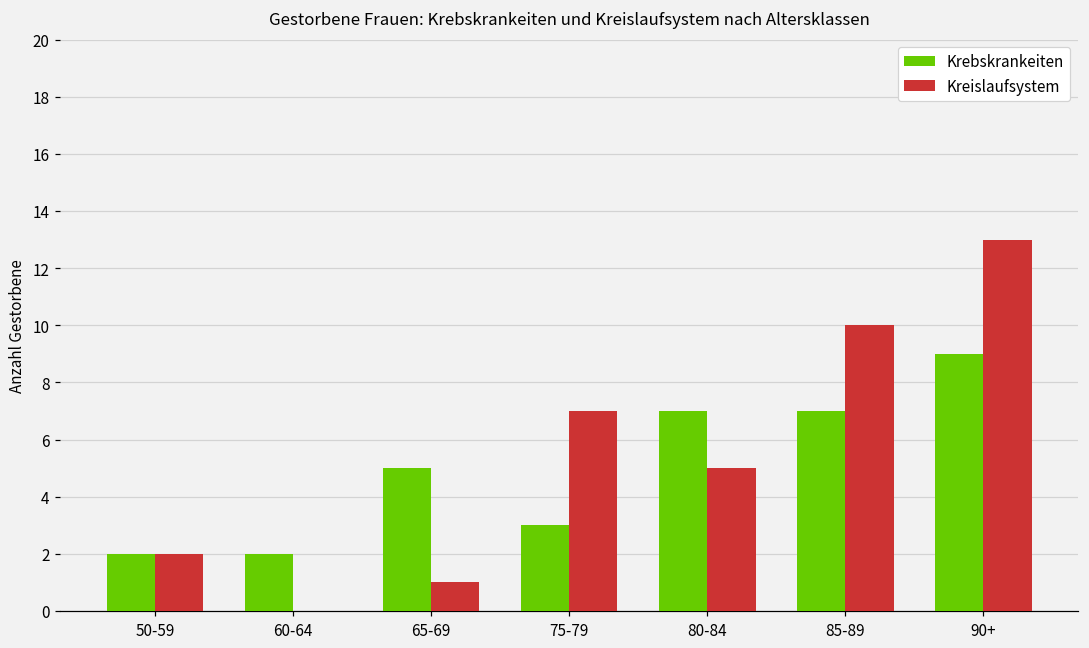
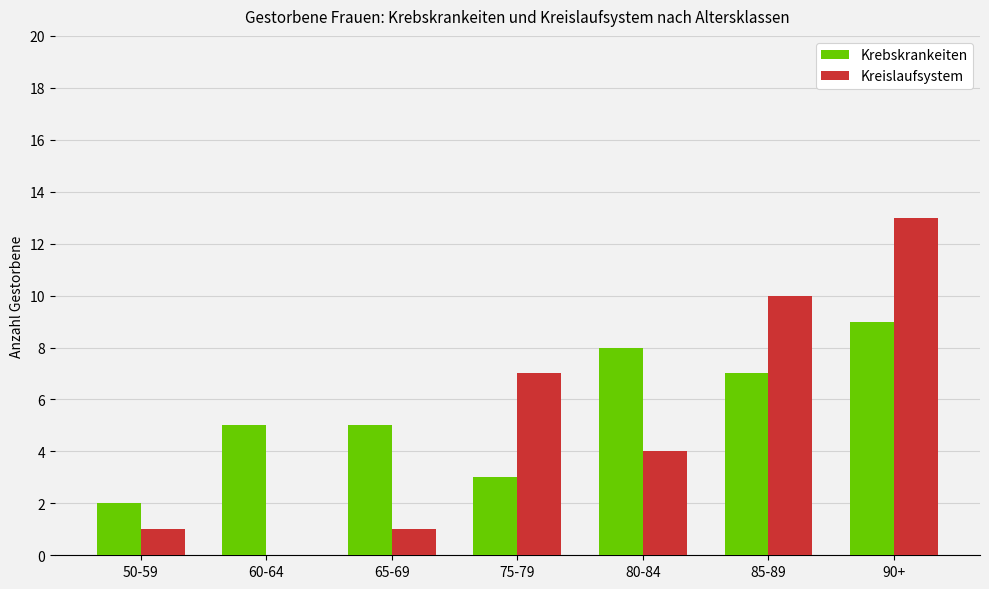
  {
    "Krebskrankeiten": {
      "50-59": 2,
-     "60-64": 2,
+     "60-64": 5,
      "65-69": 5,
      "75-79": 3,
-     "80-84": 7,
+     "80-84": 8,
      "85-89": 7,
      "90+": 9
    },
    "Kreislaufsystem": {
-     "50-59": 2,
+     "50-59": 1,
      "60-64": 0,
      "65-69": 1,
      "75-79": 7,
-     "80-84": 5,
+     "80-84": 4,
      "85-89": 10,
      "90+": 13
    }
  }
